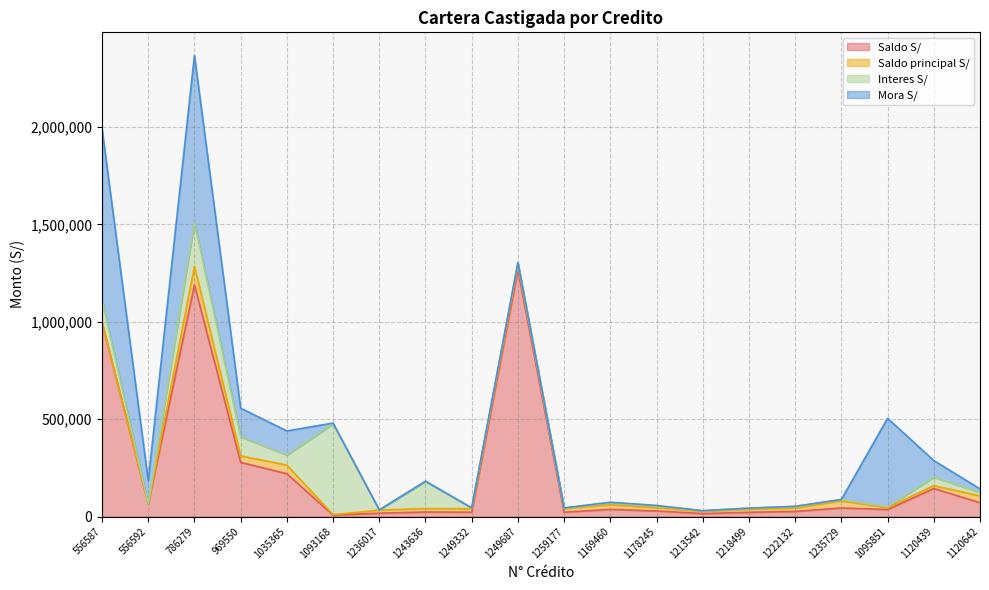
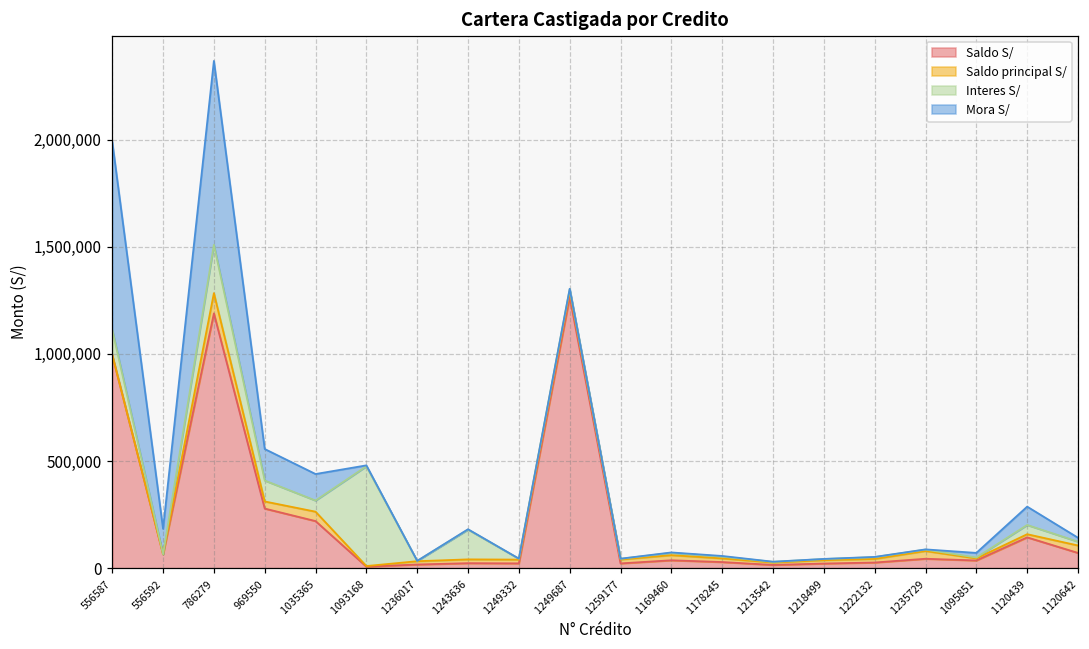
  {
    "Saldo S/": {
      "786279": "1,190,000",
      "969550": "280,000",
      "1035365": "220,000",
      "1236017": "20,000",
      "1243636": "20,000",
      "1249332": "20,000",
      "1249687": "1,270,000",
      "1259177": "20,000",
      "1169460": "40,000",
      "1178245": "30,000",
      "1218499": "20,000",
      "1222132": "30,000",
      "1235729": "40,000",
      "1120439": "140,000",
      "1120642": "70,000"
    },
    "Saldo principal S/": {
      "786279": "90,000",
      "969550": "30,000",
      "1035365": "40,000",
      "1243636": "20,000",
      "1120439": "10,000",
      "1120642": "30,000"
    },
    "Interes S/": {
      "556587": "120,000",
      "786279": "230,000",
      "969550": "100,000",
      "1035365": "50,000",
      "1120439": "40,000",
      "1120642": "20,000"
    },
    "Mora S/": {
      "556587": "880,000",
      "556592": "120,000",
      "786279": "860,000",
      "969550": "150,000",
      "1035365": "120,000",
-     "1095851": "450,000",
+     "1095851": "20,000",
      "1120439": "90,000",
      "1120642": "20,000"
    }
  }
